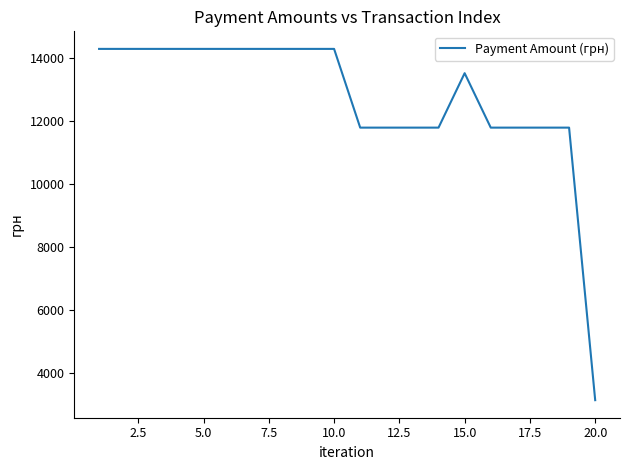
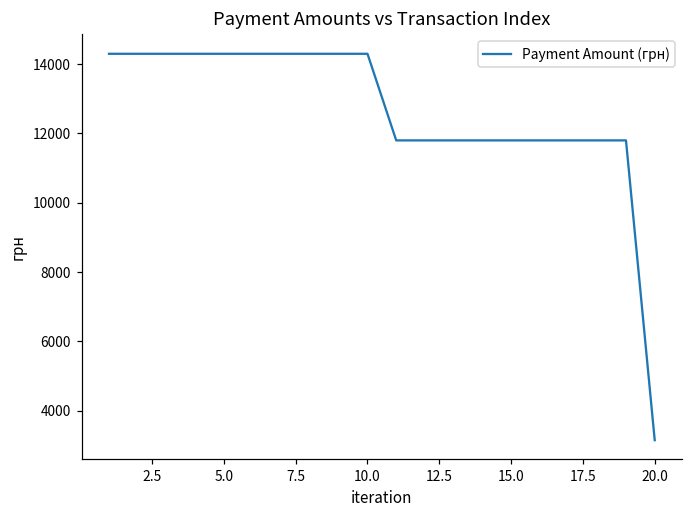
  {
    "5.0": 14300,
    "10.0": 14300,
-   "15.0": 13500,
+   "15.0": 11800,
    "20.0": 3100
  }
